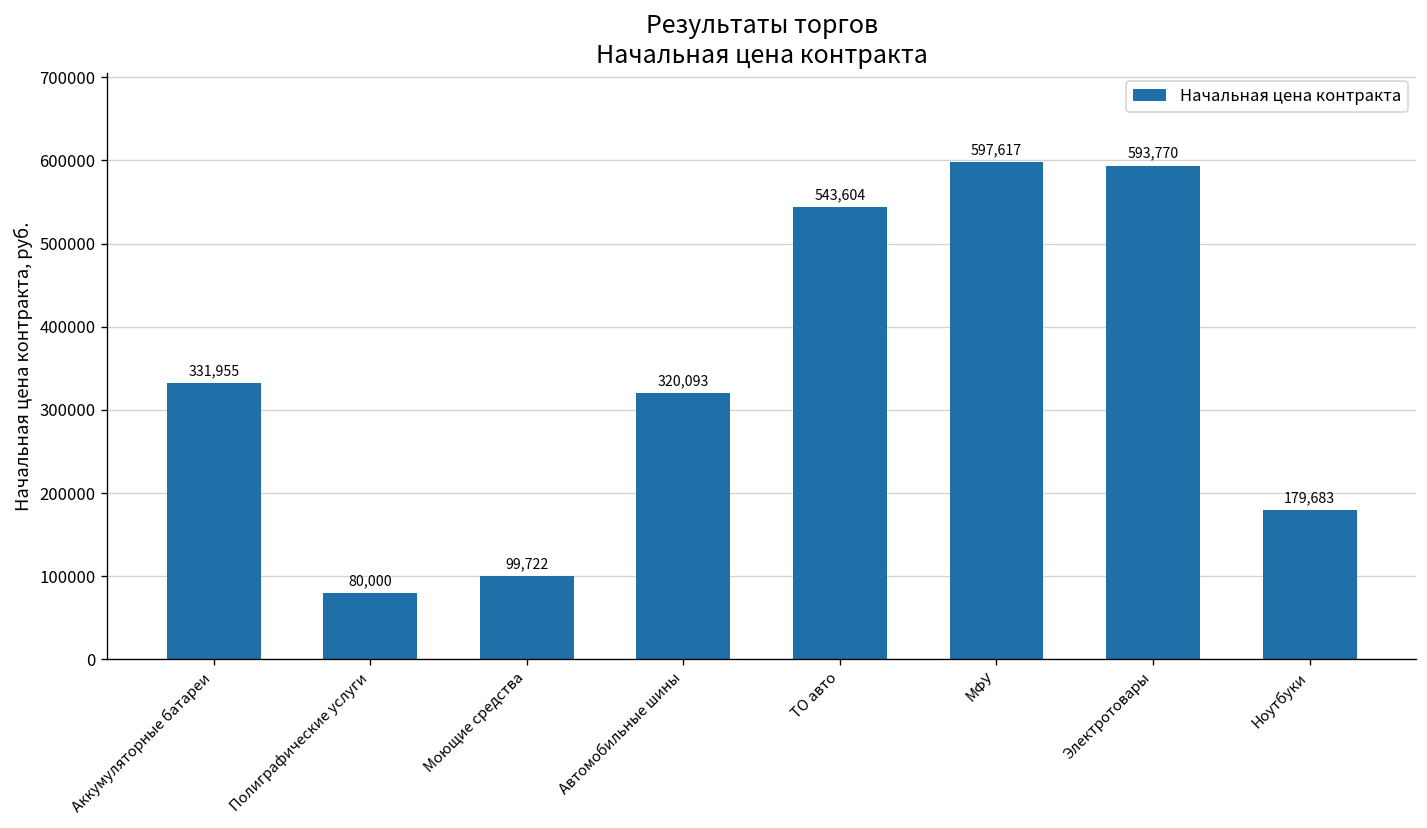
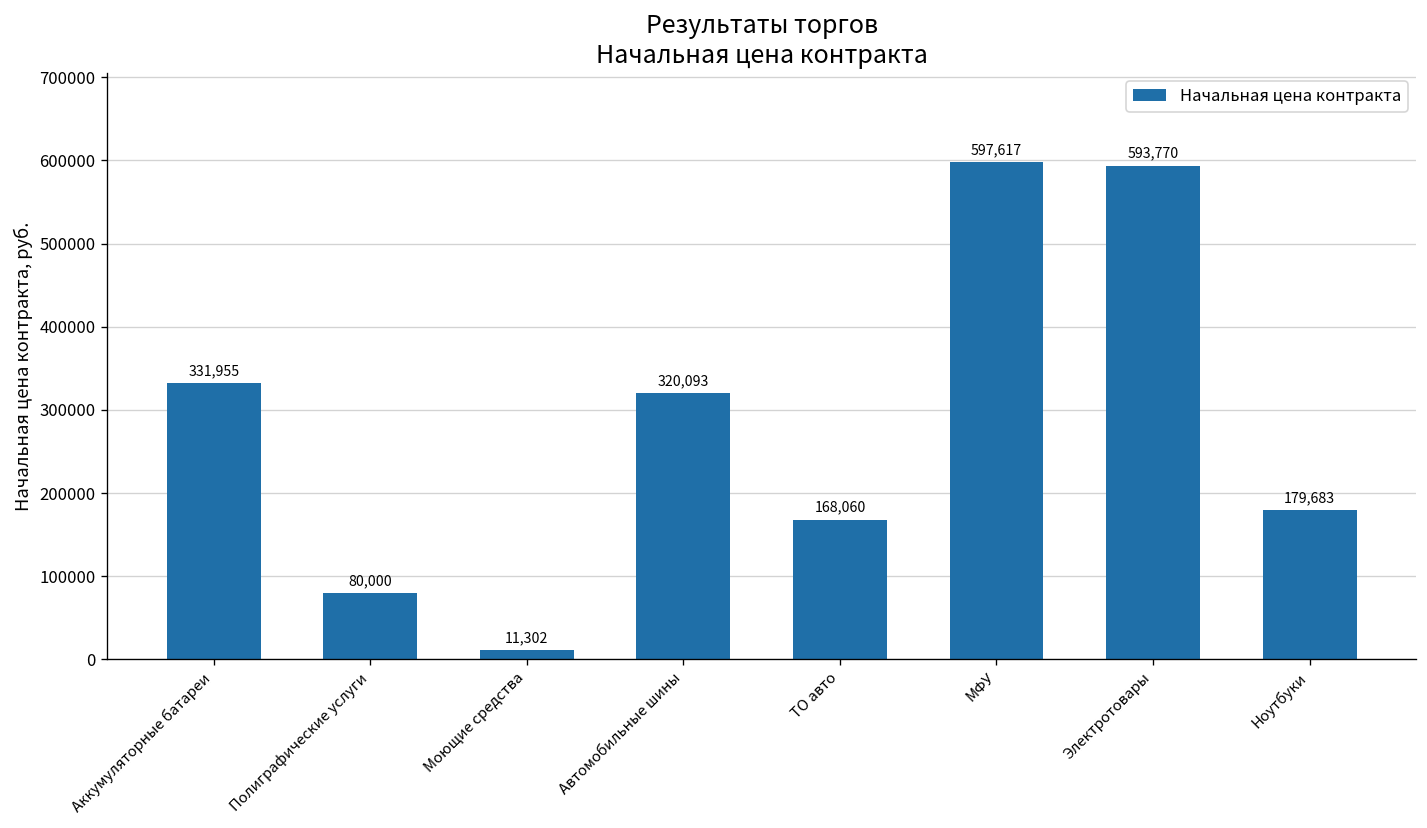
  {
    "Аккумуляторные батареи": "331,955",
    "Полиграфические услуги": "80,000",
-   "Моющие средства": "99,722",
+   "Моющие средства": "11,302",
    "Автомобильные шины": "320,093",
-   "ТО авто": "543,604",
+   "ТО авто": "168,060",
    "МФУ": "597,617",
    "Электротовары": "593,770",
    "Ноутбуки": "179,683"
  }
